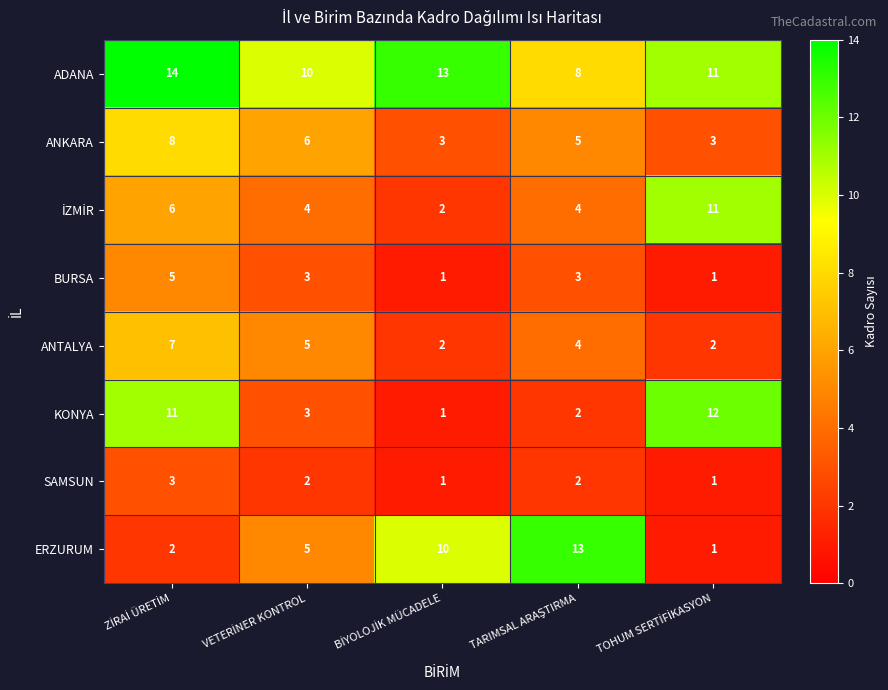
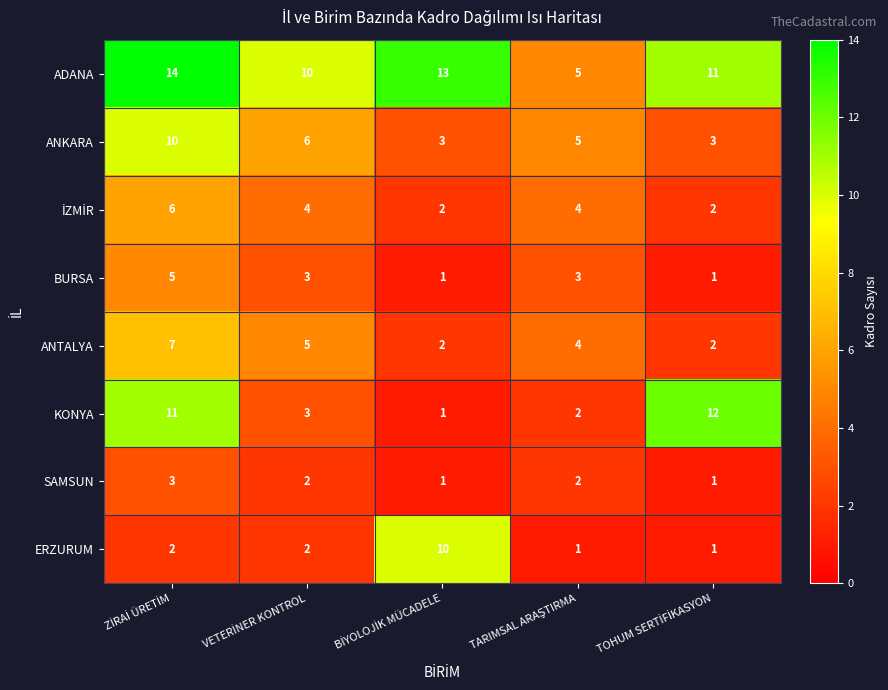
  {
    "ADANA": {
      "ZİRAİ ÜRETİM": 14,
      "VETERİNER KONTROL": 10,
      "BİYOLOJİK MÜCADELE": 13,
-     "TARIMSAL ARAŞTIRMA": 8,
+     "TARIMSAL ARAŞTIRMA": 5,
      "TOHUM SERTİFİKASYON": 11
    },
    "ANKARA": {
-     "ZİRAİ ÜRETİM": 8,
+     "ZİRAİ ÜRETİM": 10,
      "VETERİNER KONTROL": 6,
      "BİYOLOJİK MÜCADELE": 3,
      "TARIMSAL ARAŞTIRMA": 5,
      "TOHUM SERTİFİKASYON": 3
    },
    "İZMİR": {
      "ZİRAİ ÜRETİM": 6,
      "VETERİNER KONTROL": 4,
      "BİYOLOJİK MÜCADELE": 2,
      "TARIMSAL ARAŞTIRMA": 4,
-     "TOHUM SERTİFİKASYON": 11
+     "TOHUM SERTİFİKASYON": 2
    },
    "BURSA": {
      "ZİRAİ ÜRETİM": 5,
      "VETERİNER KONTROL": 3,
      "BİYOLOJİK MÜCADELE": 1,
      "TARIMSAL ARAŞTIRMA": 3,
      "TOHUM SERTİFİKASYON": 1
    },
    "ANTALYA": {
      "ZİRAİ ÜRETİM": 7,
      "VETERİNER KONTROL": 5,
      "BİYOLOJİK MÜCADELE": 2,
      "TARIMSAL ARAŞTIRMA": 4,
      "TOHUM SERTİFİKASYON": 2
    },
    "KONYA": {
      "ZİRAİ ÜRETİM": 11,
      "VETERİNER KONTROL": 3,
      "BİYOLOJİK MÜCADELE": 1,
      "TARIMSAL ARAŞTIRMA": 2,
      "TOHUM SERTİFİKASYON": 12
    },
    "SAMSUN": {
      "ZİRAİ ÜRETİM": 3,
      "VETERİNER KONTROL": 2,
      "BİYOLOJİK MÜCADELE": 1,
      "TARIMSAL ARAŞTIRMA": 2,
      "TOHUM SERTİFİKASYON": 1
    },
    "ERZURUM": {
      "ZİRAİ ÜRETİM": 2,
-     "VETERİNER KONTROL": 5,
+     "VETERİNER KONTROL": 2,
      "BİYOLOJİK MÜCADELE": 10,
-     "TARIMSAL ARAŞTIRMA": 13,
+     "TARIMSAL ARAŞTIRMA": 1,
      "TOHUM SERTİFİKASYON": 1
    }
  }
